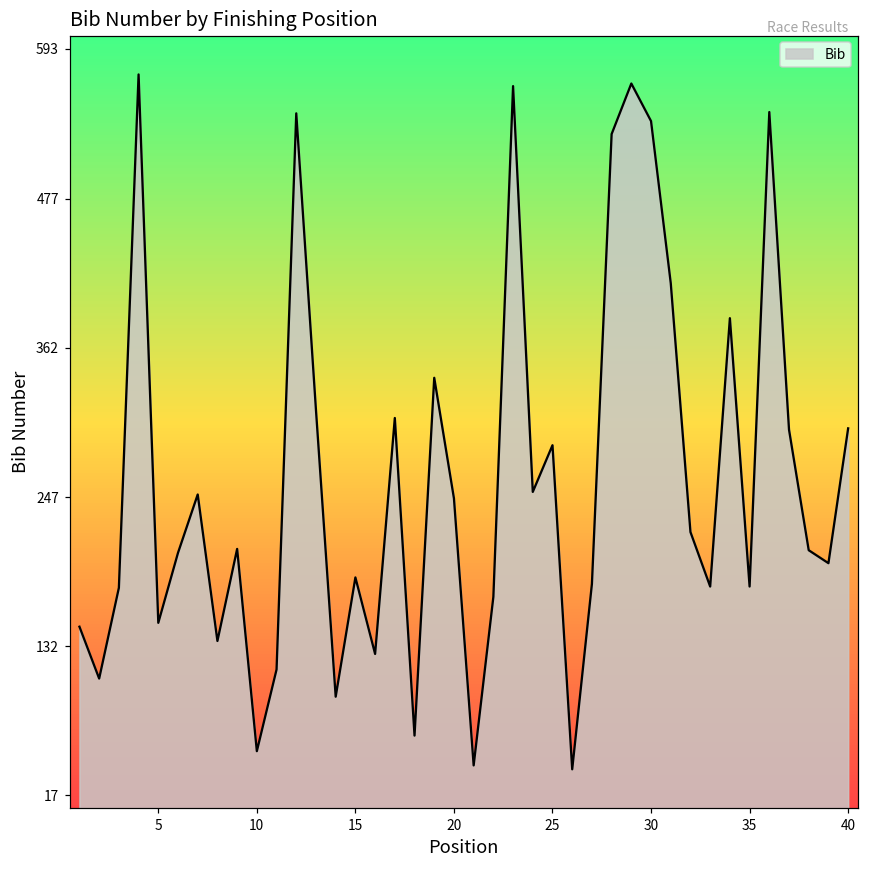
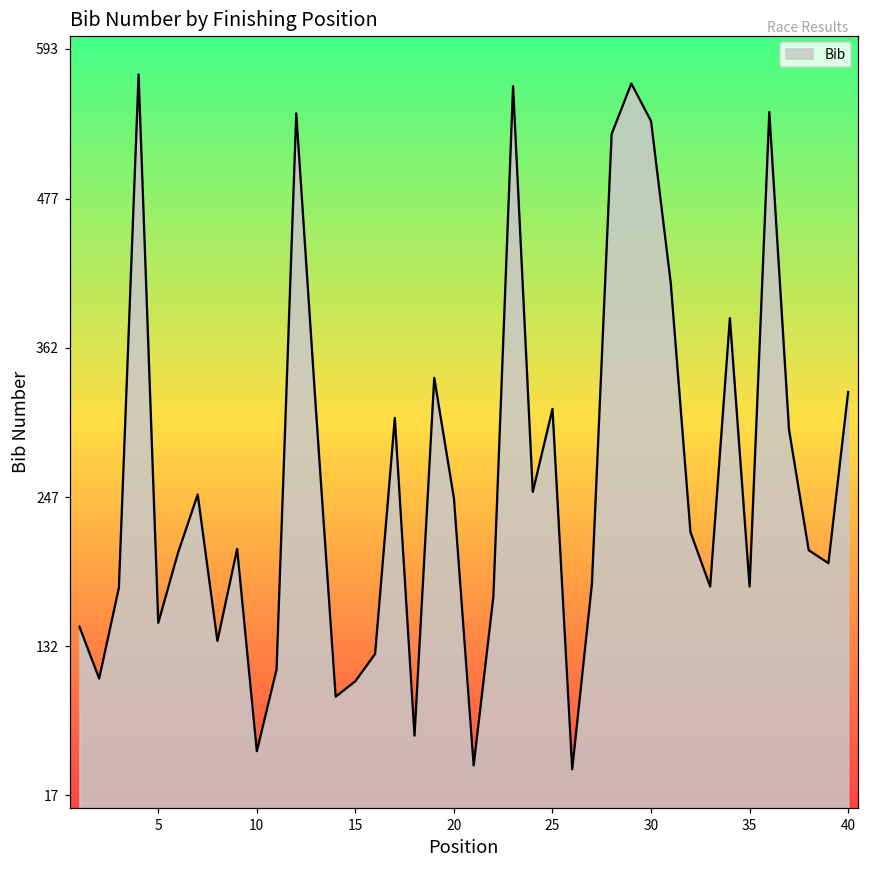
  {
    "5": 150,
    "10": 51,
-   "15": 185,
+   "15": 105,
    "20": 246,
-   "25": 287,
+   "25": 315,
    "30": 537,
    "35": 178,
-   "40": 300
+   "40": 328
  }
